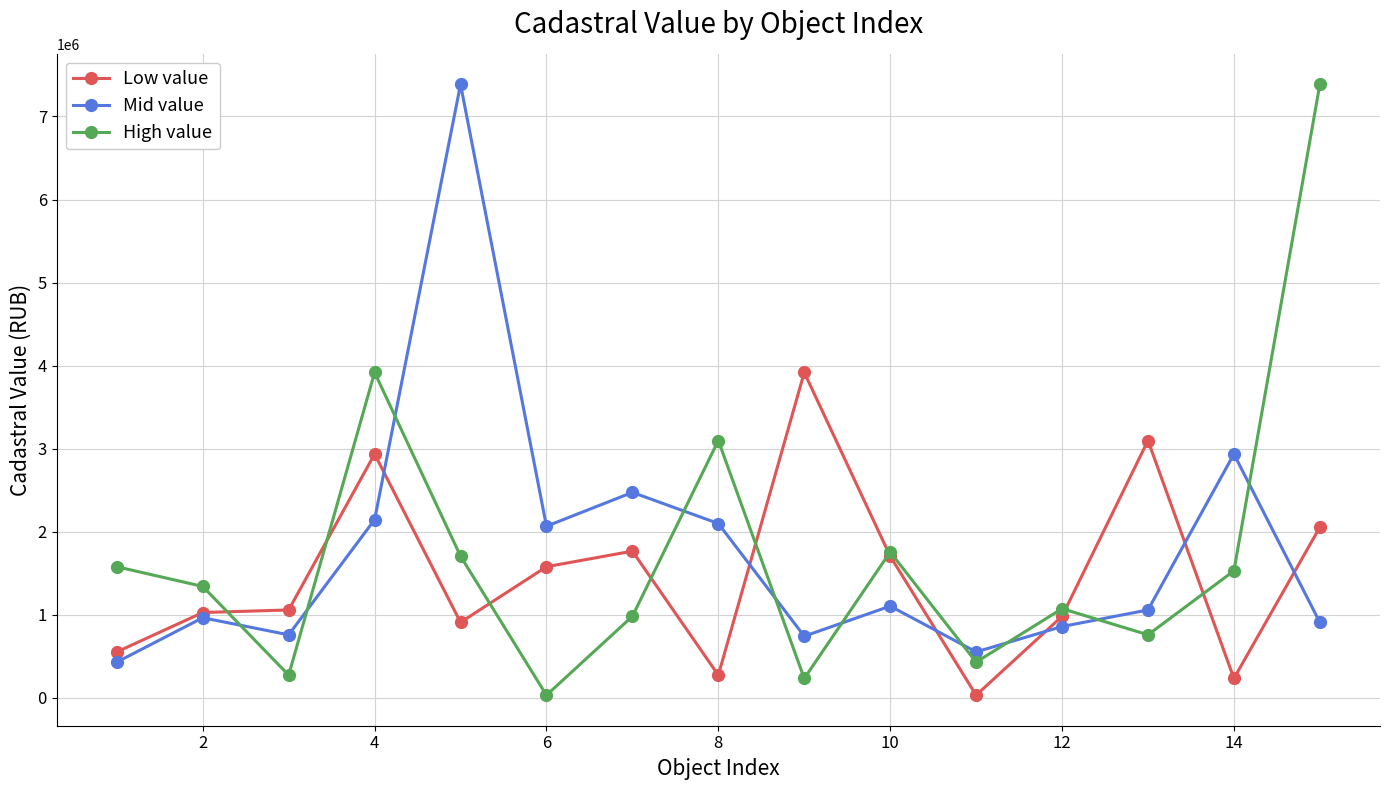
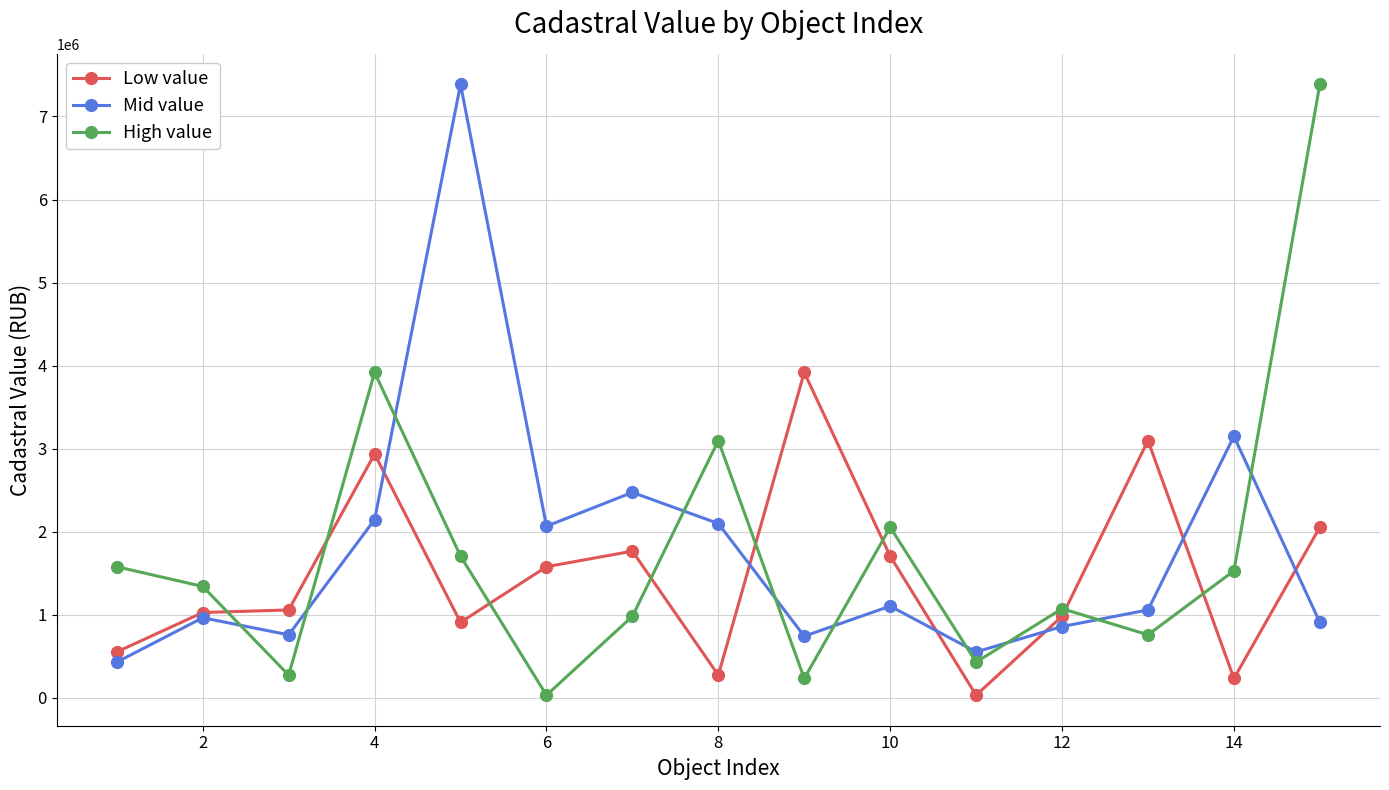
  {
    "Low value": {
      "2": 1000000,
      "4": 2900000,
      "6": 1600000,
      "8": 300000,
      "10": 1700000,
      "12": 1000000,
      "14": 200000
    },
    "Mid value": {
      "2": 1000000,
      "4": 2100000,
      "6": 2100000,
      "8": 2100000,
      "10": 1100000,
      "12": 900000,
-     "14": 2900000
+     "14": 3100000
    },
    "High value": {
      "2": 1300000,
      "4": 3900000,
      "6": 0,
      "8": 3100000,
-     "10": 1800000,
+     "10": 2100000,
      "12": 1100000,
      "14": 1500000
    }
  }
